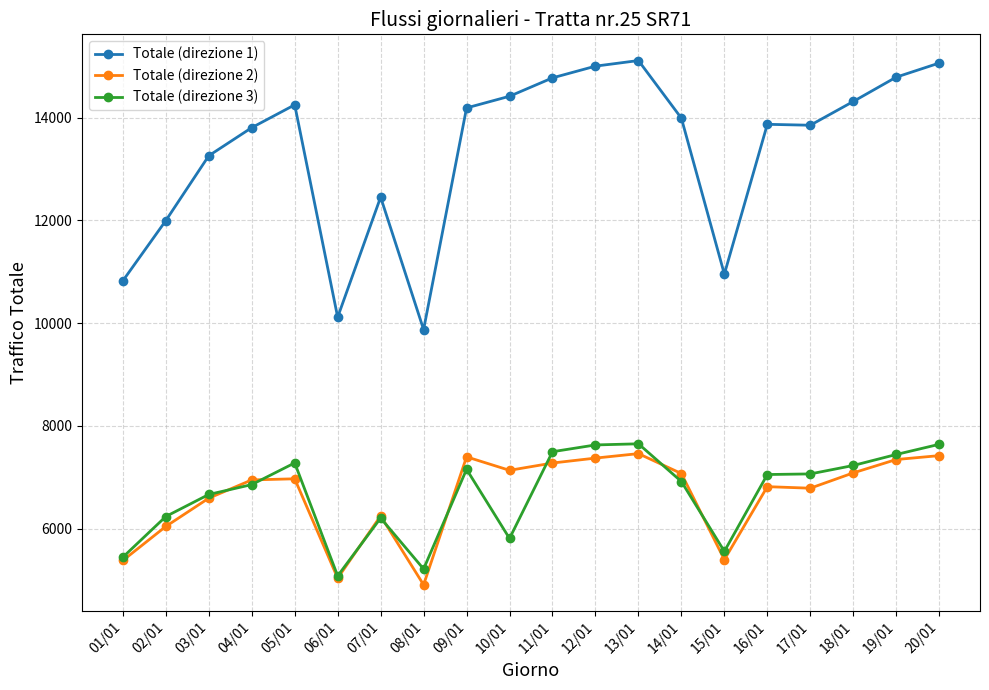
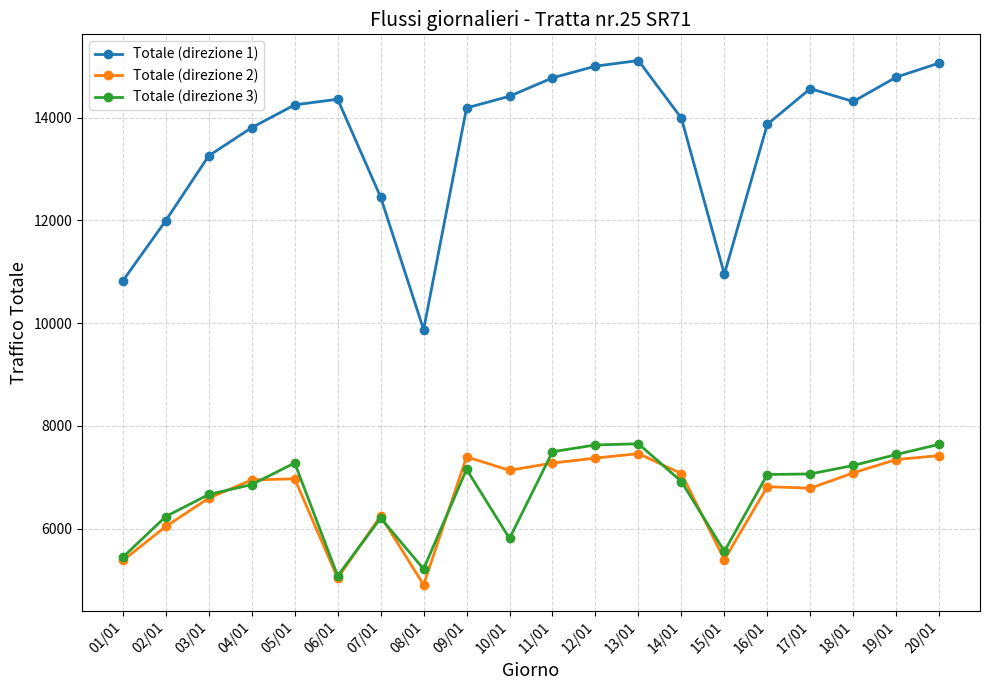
  {
    "Totale (direzione 1)": {
      "01/01": 10800,
      "02/01": 12000,
      "03/01": 13300,
      "04/01": 13800,
      "05/01": 14200,
-     "06/01": 10100,
+     "06/01": 14400,
      "07/01": 12500,
      "08/01": 9900,
      "09/01": 14200,
      "10/01": 14400,
      "11/01": 14800,
      "12/01": 15000,
      "13/01": 15100,
      "14/01": 14000,
      "15/01": 11000,
      "16/01": 13900,
-     "17/01": 13900,
+     "17/01": 14600,
      "18/01": 14300,
      "19/01": 14800,
      "20/01": 15100
    },
    "Totale (direzione 2)": {
      "01/01": 5400,
      "02/01": 6000,
      "03/01": 6600,
      "04/01": 6900,
      "05/01": 7000,
      "08/01": 4900,
      "09/01": 7400,
      "10/01": 7100,
      "11/01": 7300,
      "12/01": 7400,
      "13/01": 7500,
      "14/01": 7100,
      "15/01": 5400,
      "16/01": 6800,
      "17/01": 6800,
      "18/01": 7100,
      "19/01": 7300,
      "20/01": 7400
    },
    "Totale (direzione 3)": {
      "01/01": 5400,
      "02/01": 6200,
      "03/01": 6700,
      "04/01": 6900,
      "05/01": 7300,
      "08/01": 5200,
      "09/01": 7200,
      "10/01": 5800,
      "11/01": 7500,
      "12/01": 7600,
      "13/01": 7700,
      "14/01": 6900,
      "15/01": 5600,
      "16/01": 7100,
      "17/01": 7100,
      "18/01": 7200,
      "19/01": 7400,
      "20/01": 7600
    }
  }
